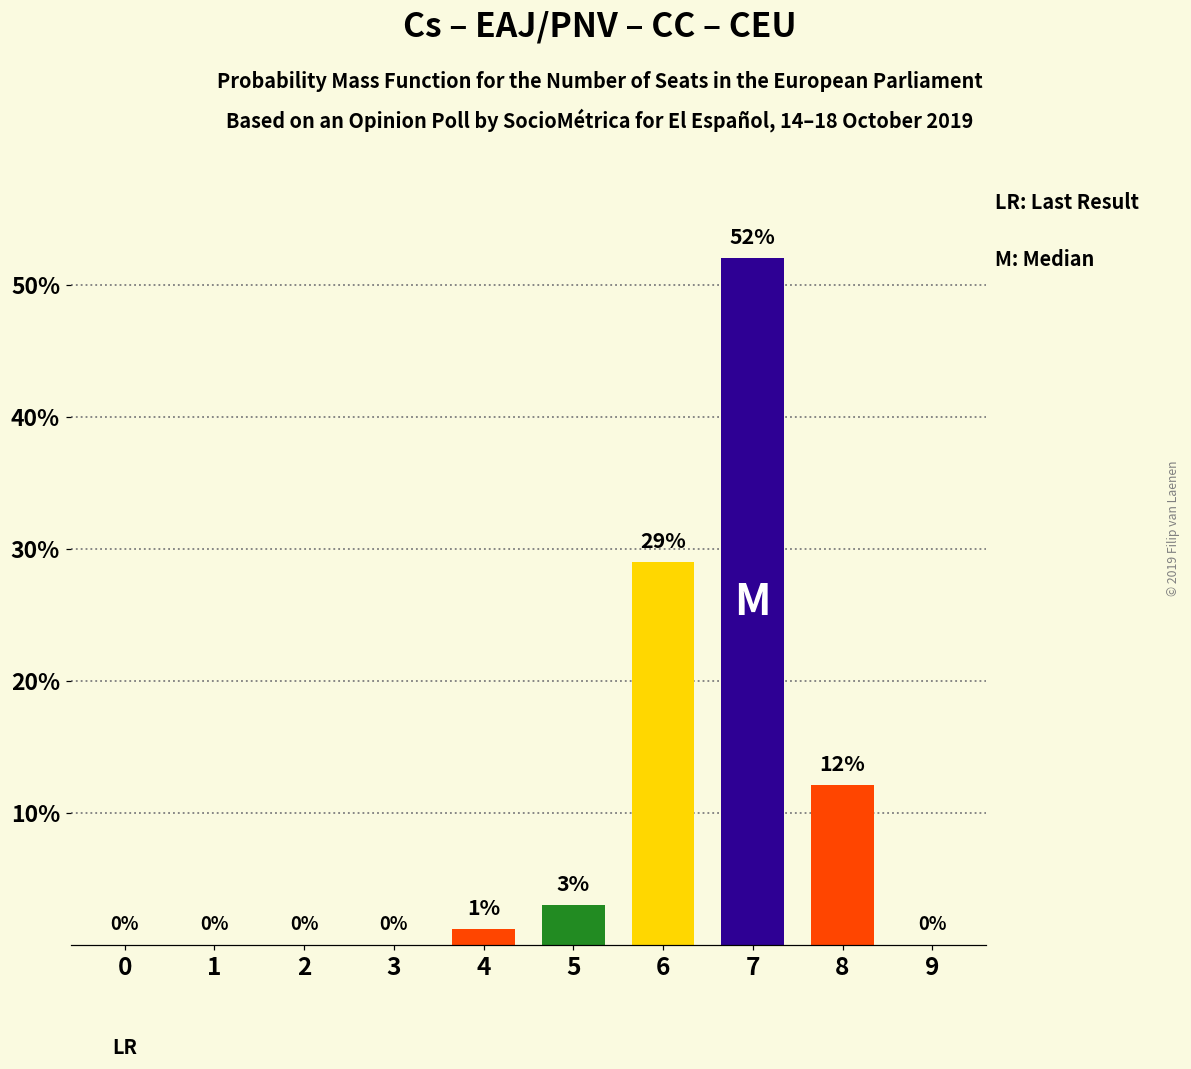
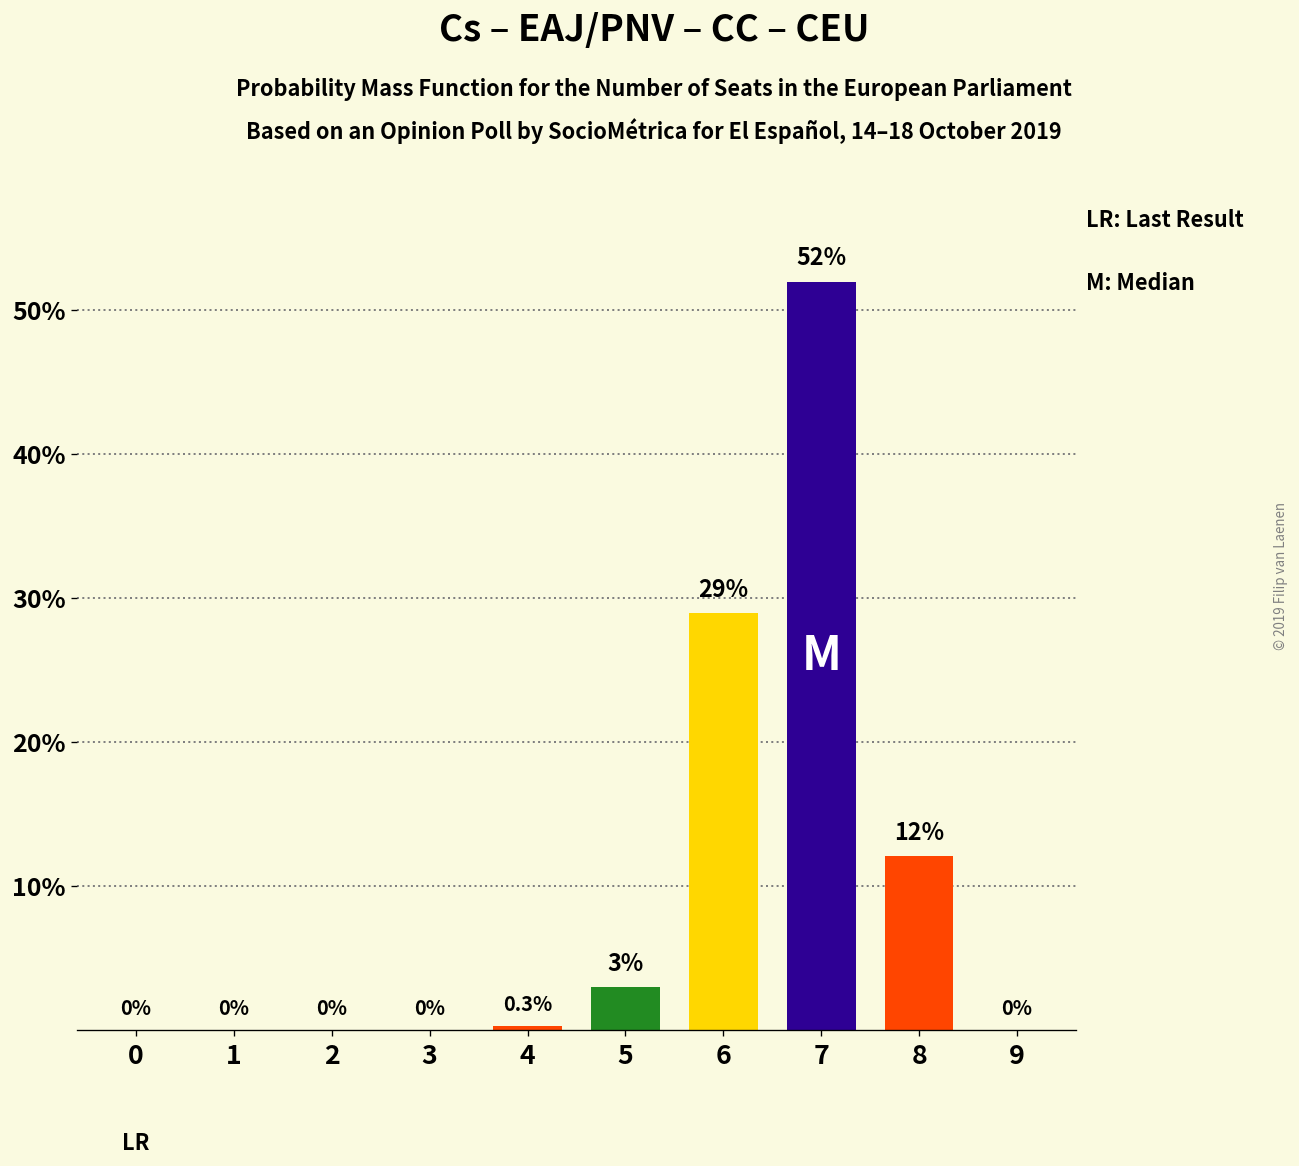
  {
    "0": "0%",
    "1": "0%",
    "2": "0%",
    "3": "0%",
-   "4": "1%",
+   "4": "0.3%",
    "5": "3%",
    "6": "29%",
    "7": "52%",
    "8": "12%",
    "9": "0%"
  }
